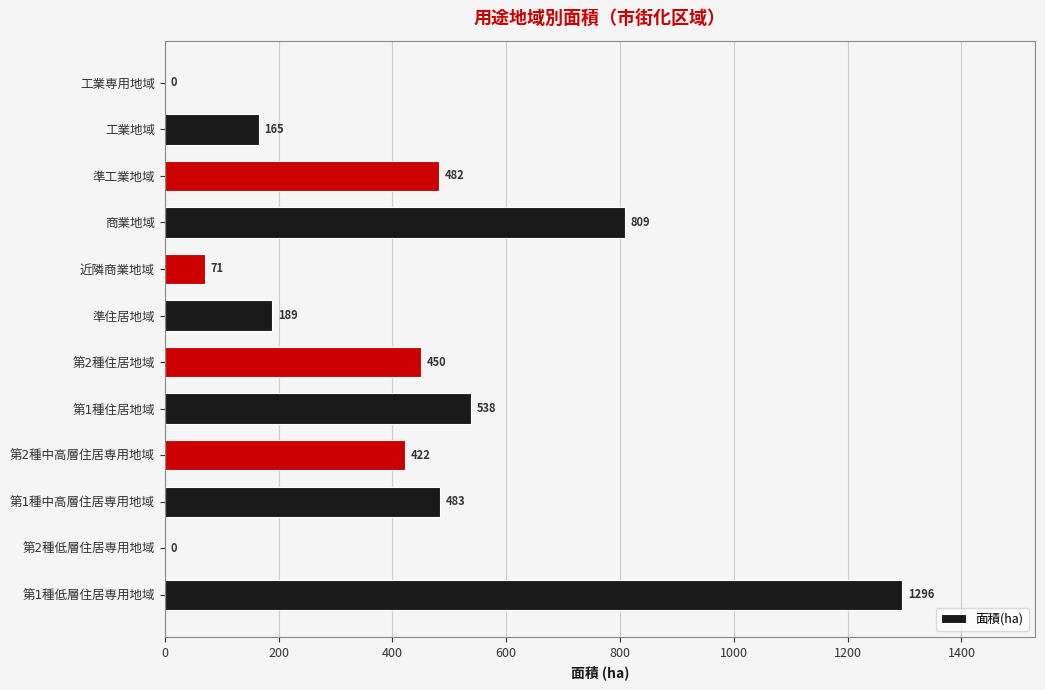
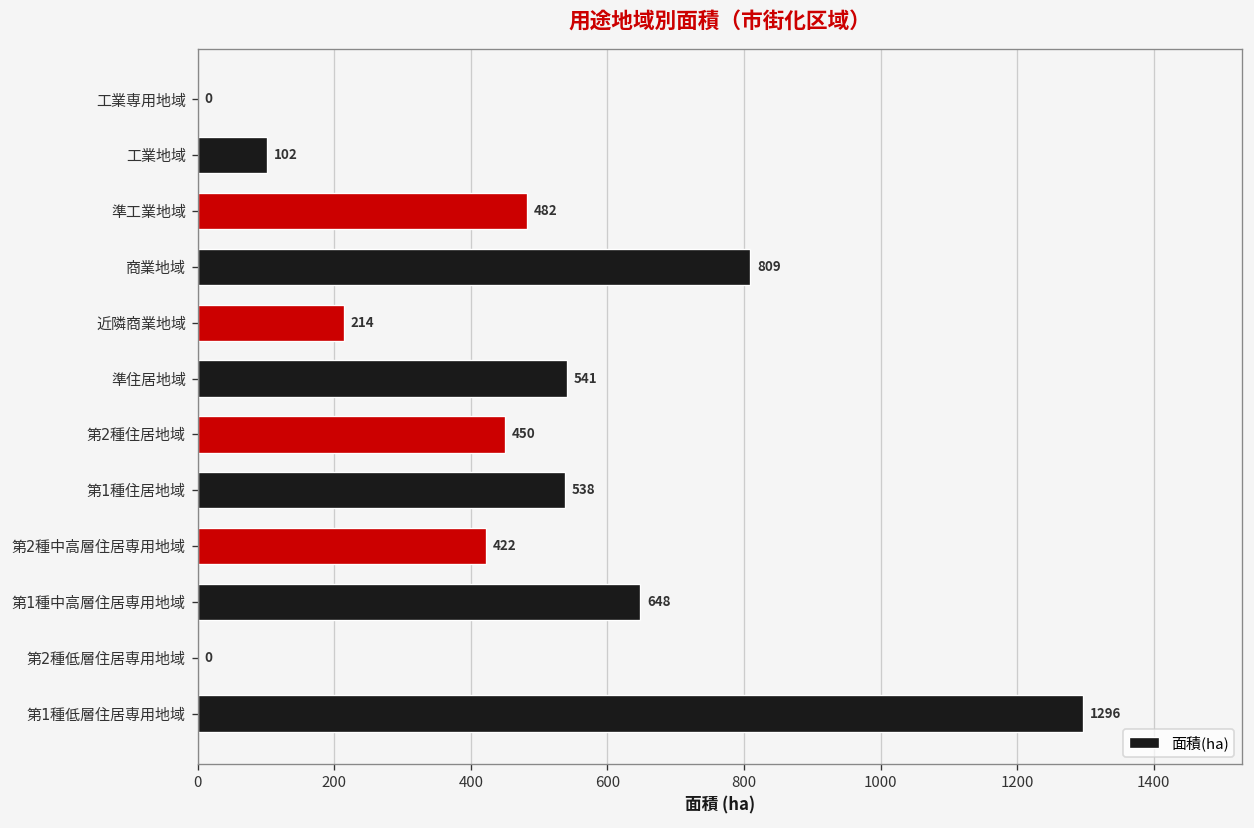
  {
    "工業専用地域": 0,
-   "工業地域": 165,
+   "工業地域": 102,
    "準工業地域": 482,
    "商業地域": 809,
-   "近隣商業地域": 71,
-   "準住居地域": 189,
+   "近隣商業地域": 214,
+   "準住居地域": 541,
    "第2種住居地域": 450,
    "第1種住居地域": 538,
    "第2種中高層住居専用地域": 422,
-   "第1種中高層住居専用地域": 483,
+   "第1種中高層住居専用地域": 648,
    "第2種低層住居専用地域": 0,
    "第1種低層住居専用地域": 1296
  }
